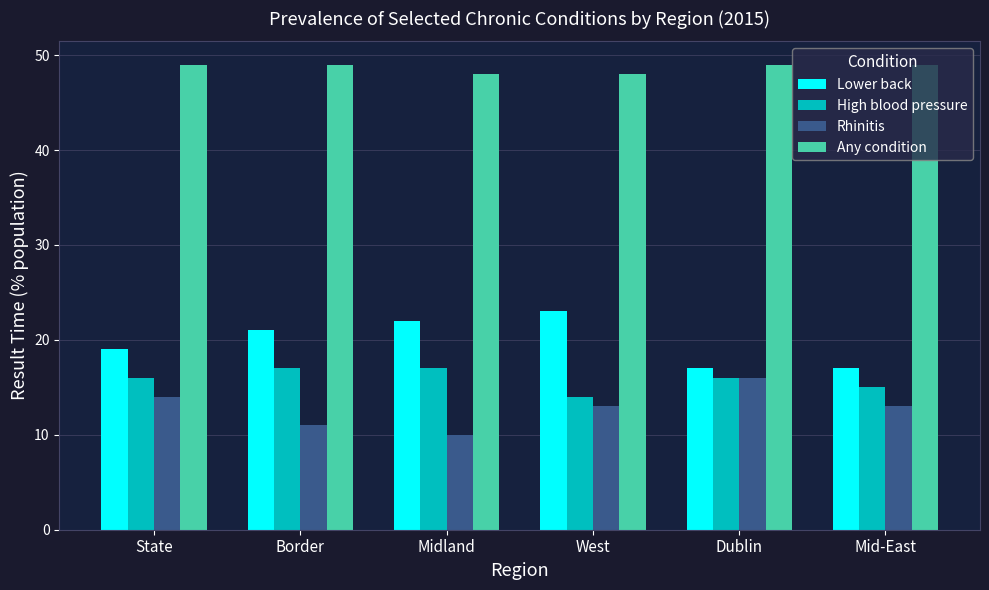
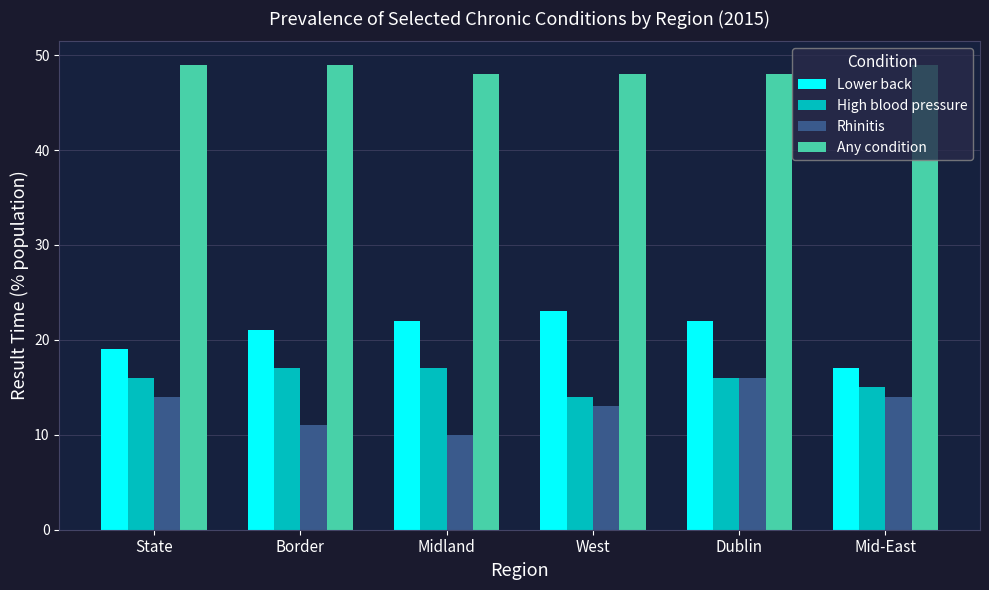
  {
    "Lower back": {
      "State": 19,
      "Border": 21,
      "Midland": 22,
      "West": 23,
-     "Dublin": 17,
+     "Dublin": 22,
      "Mid-East": 17
    },
    "High blood pressure": {
      "State": 16,
      "Border": 17,
      "Midland": 17,
      "West": 14,
      "Dublin": 16,
      "Mid-East": 15
    },
    "Rhinitis": {
      "State": 14,
      "Border": 11,
      "Midland": 10,
      "West": 13,
      "Dublin": 16,
-     "Mid-East": 13
+     "Mid-East": 14
    },
    "Any condition": {
      "State": 49,
      "Border": 49,
      "Midland": 48,
      "West": 48,
-     "Dublin": 49
+     "Dublin": 48
    }
  }
